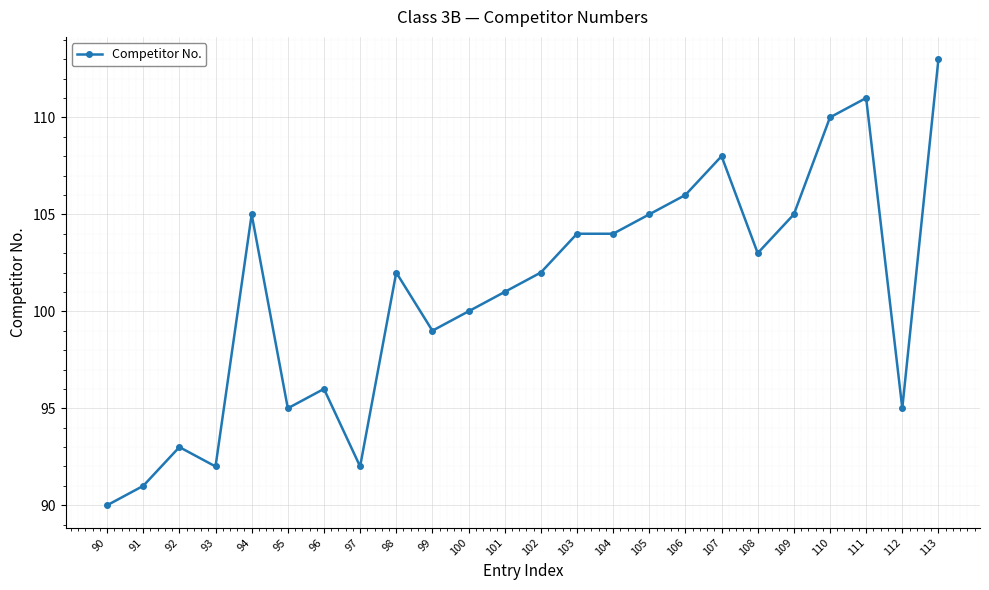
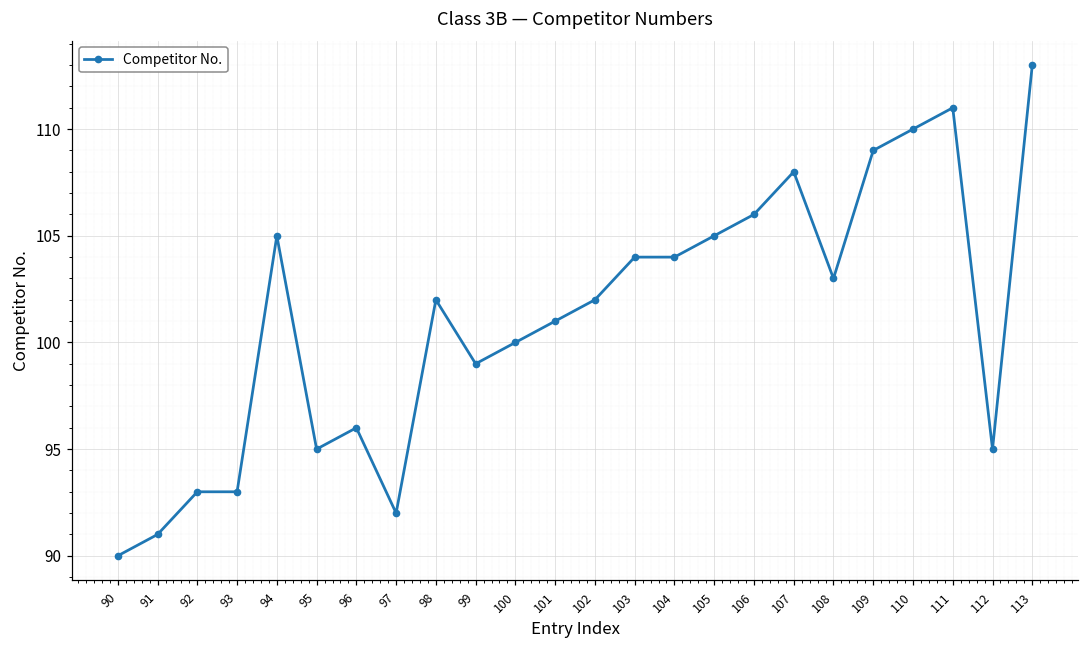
  {
    "90": 90,
    "91": 91,
    "92": 93,
-   "93": 92,
+   "93": 93,
    "94": 105,
    "95": 95,
    "96": 96,
    "97": 92,
    "98": 102,
    "99": 99,
    "100": 100,
    "101": 101,
    "102": 102,
    "103": 104,
    "104": 104,
    "105": 105,
    "106": 106,
    "107": 108,
    "108": 103,
-   "109": 105,
+   "109": 109,
    "110": 110,
    "111": 111,
    "112": 95,
    "113": 113
  }
